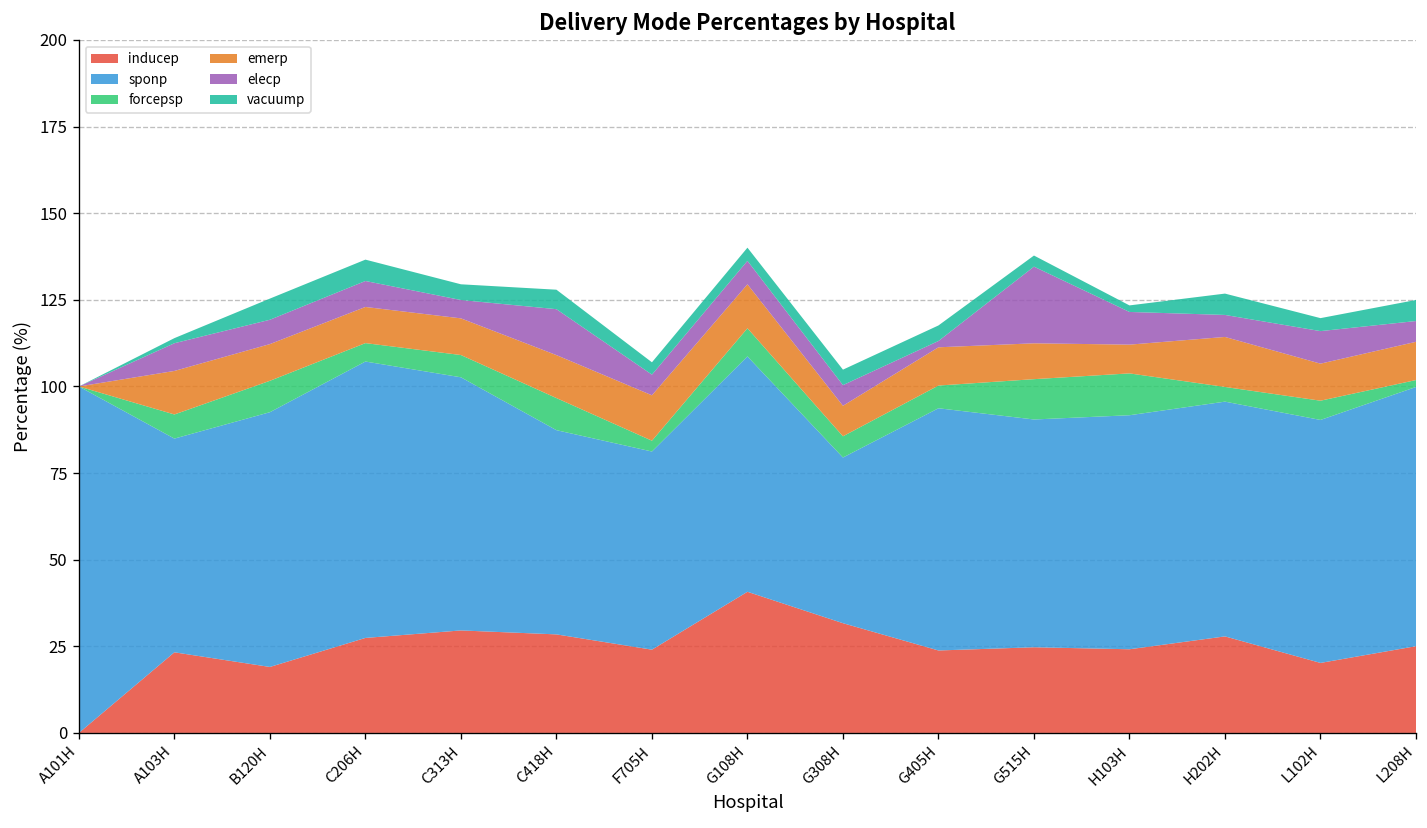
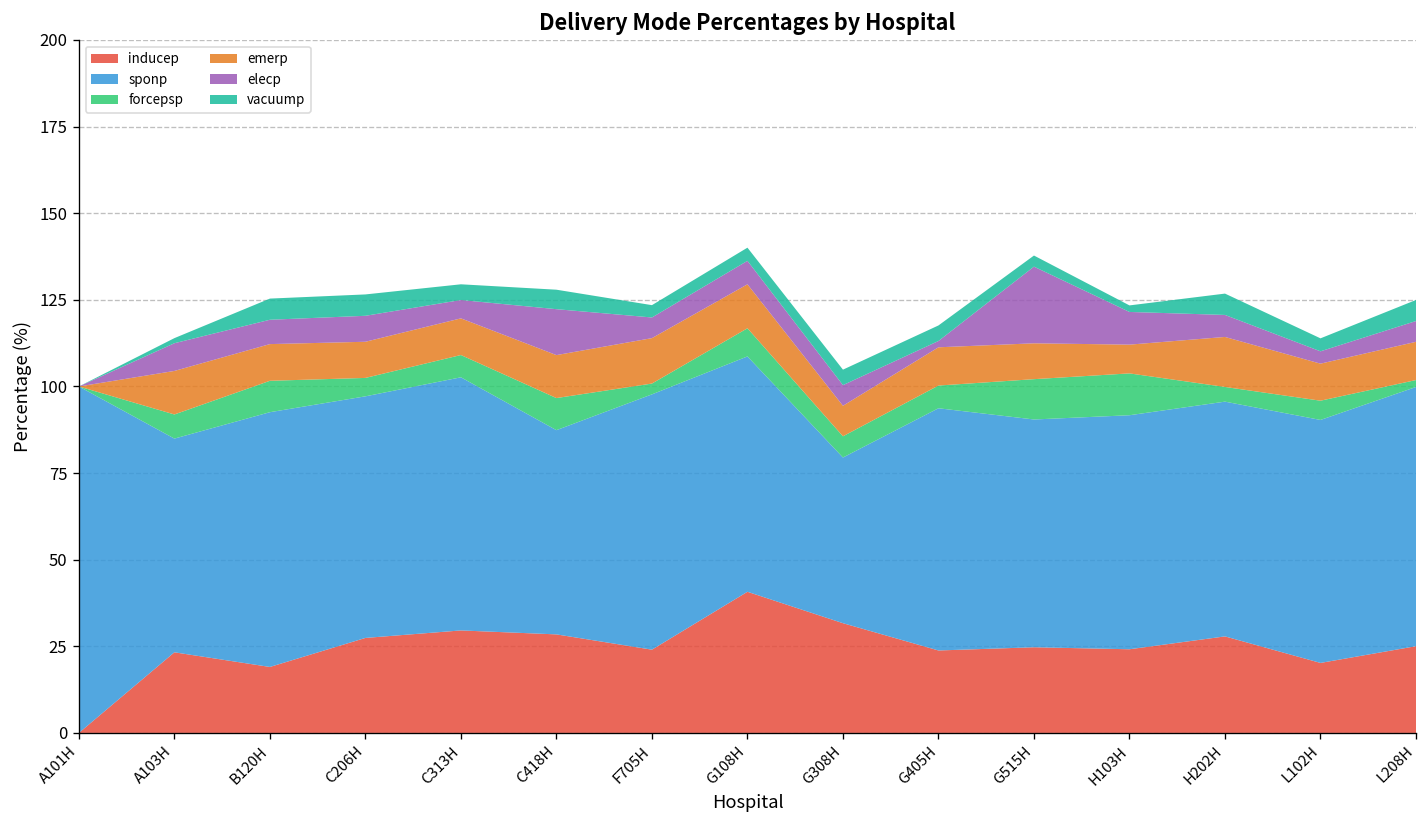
  {
    "sponp": {
      "A103H": 62,
      "B120H": 74,
-     "C206H": 80,
+     "C206H": 70,
      "C313H": 73,
      "C418H": 59,
-     "F705H": 57,
+     "F705H": 74,
      "G108H": 68,
      "G308H": 48,
      "G405H": 70,
      "G515H": 66,
      "H103H": 68,
      "H202H": 68,
      "L102H": 70,
      "L208H": 75
    },
    "elecp": {
      "A103H": 8,
      "B120H": 7,
      "C206H": 7,
      "C313H": 5,
      "C418H": 13,
      "F705H": 6,
      "G108H": 7,
      "G308H": 6,
      "G405H": 2,
      "G515H": 22,
      "H103H": 9,
      "H202H": 6,
-     "L102H": 9,
+     "L102H": 4,
      "L208H": 6
    }
  }
